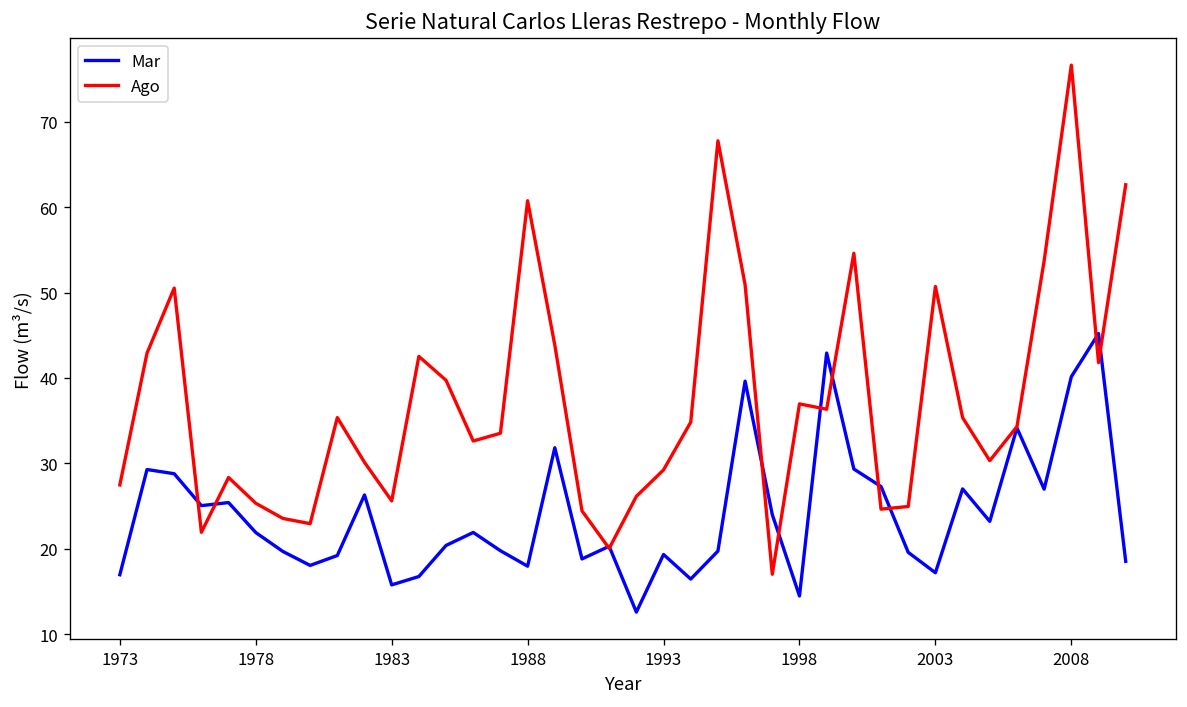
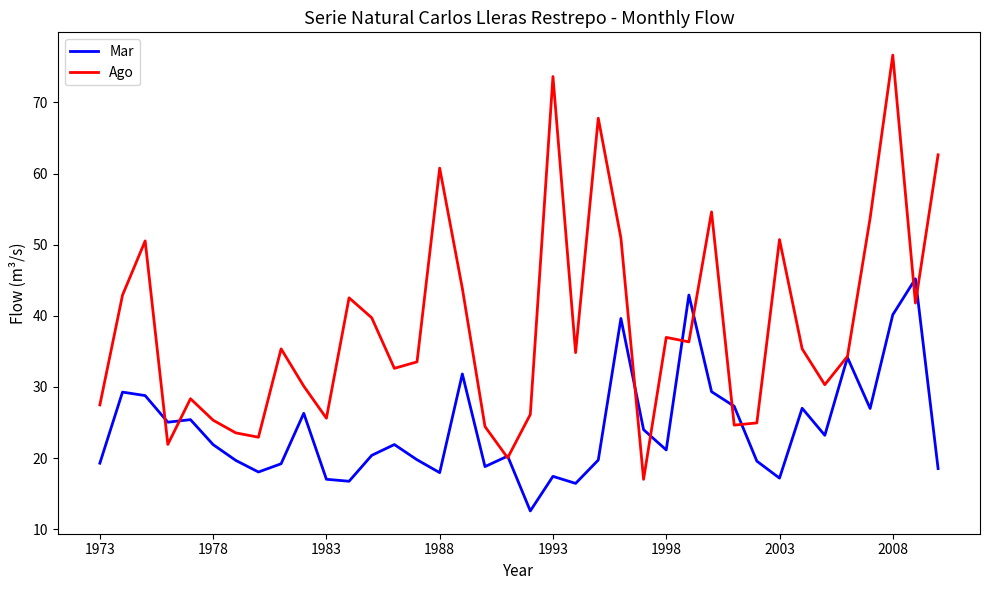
  {
    "Mar": {
-     "1973": 17,
+     "1973": 19,
      "1978": 22,
-     "1983": 16,
+     "1983": 17,
      "1988": 18,
-     "1993": 19,
-     "1998": 14,
+     "1993": 17,
+     "1998": 21,
      "2003": 17,
      "2008": 40
    },
    "Ago": {
      "1973": 27,
      "1978": 25,
      "1983": 26,
      "1988": 61,
-     "1993": 29,
+     "1993": 74,
      "1998": 37,
      "2003": 51,
      "2008": 77
    }
  }
